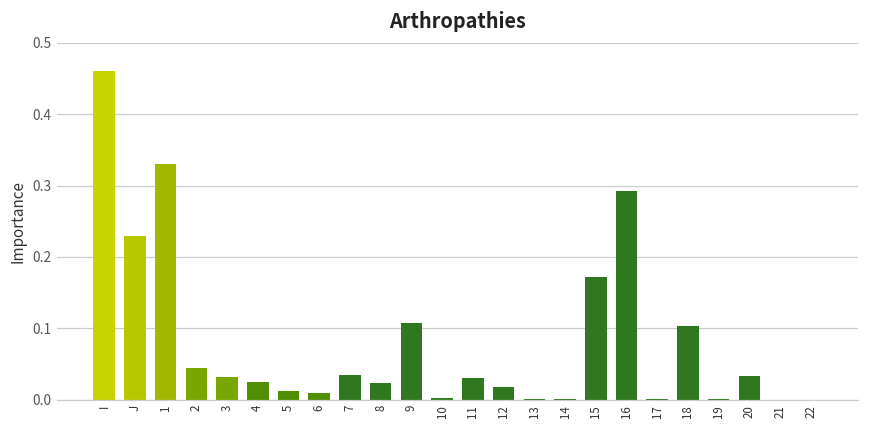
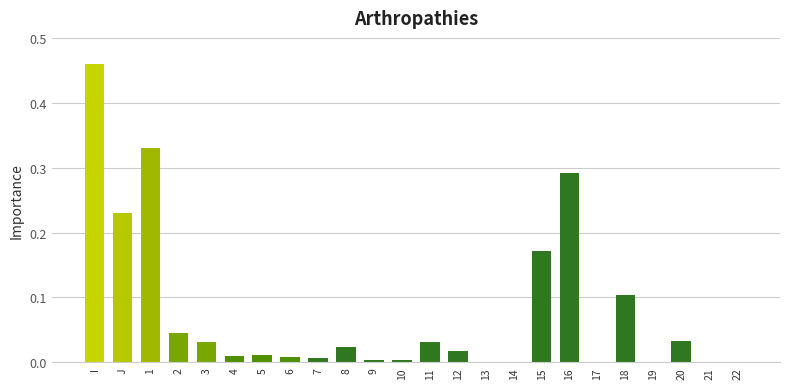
  {
    "I": 0.46,
    "J": 0.23,
    "1": 0.33,
    "2": 0.05,
    "3": 0.03,
-   "4": 0.03,
+   "4": 0.01,
    "5": 0.01,
    "6": 0.01,
-   "7": 0.03,
+   "7": 0.01,
    "8": 0.02,
-   "9": 0.11,
+   "9": 0.00,
    "11": 0.03,
    "12": 0.02,
    "15": 0.17,
    "16": 0.29,
    "18": 0.10,
    "20": 0.03
  }
